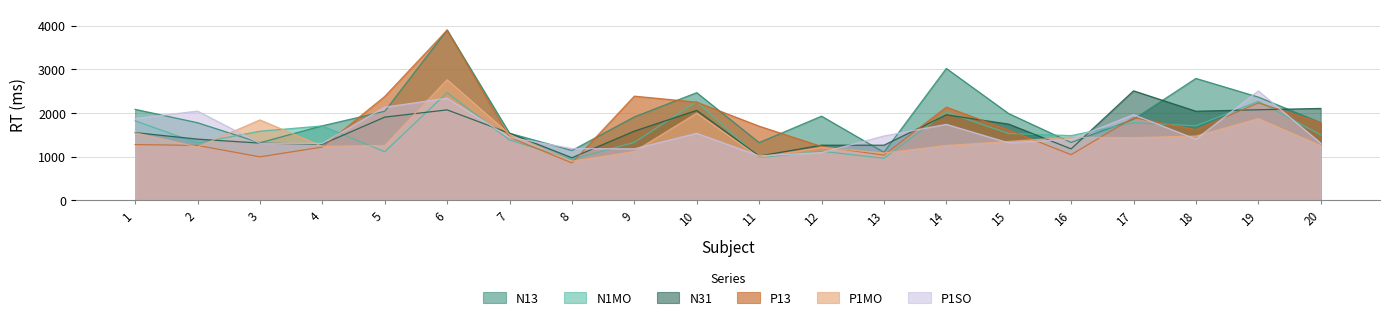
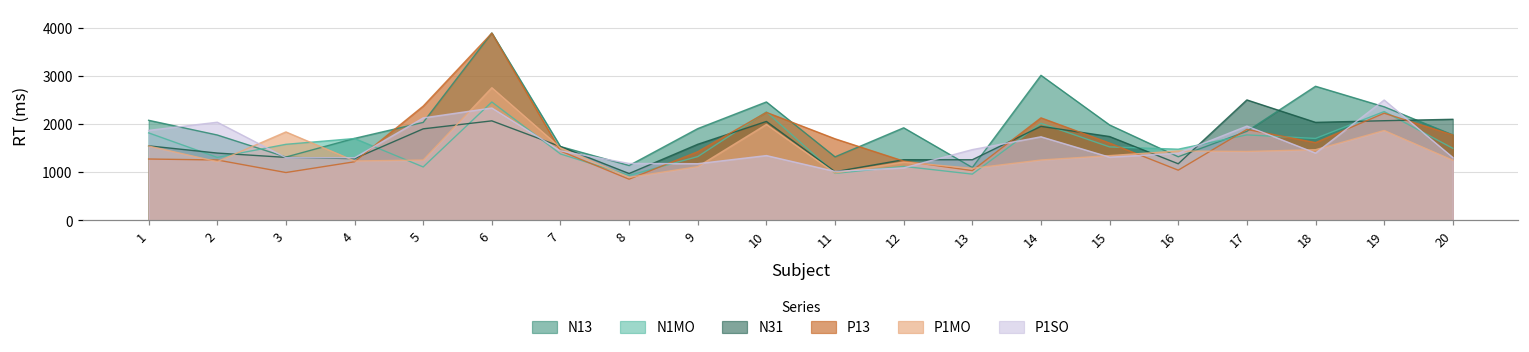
  {
    "P13": {
      "1": 1300,
      "3": 1000,
      "5": 2400,
-     "9": 2400,
+     "9": 1400,
      "11": 1700,
      "14": 2100,
      "15": 1600,
      "16": 1000,
      "18": 1600
    },
    "P1MO": {
      "3": 1800,
      "5": 1300,
      "6": 2800,
      "9": 1100,
      "10": 2000,
      "14": 1300,
      "17": 1400,
      "18": 1500,
      "19": 1900
    },
    "P1SO": {
      "2": 2000,
      "5": 2100,
      "6": 2300,
      "9": 1200,
-     "10": 1500,
+     "10": 1400,
      "13": 1500,
      "14": 1700,
      "17": 2000,
      "18": 1400,
      "19": 2500
    }
  }
